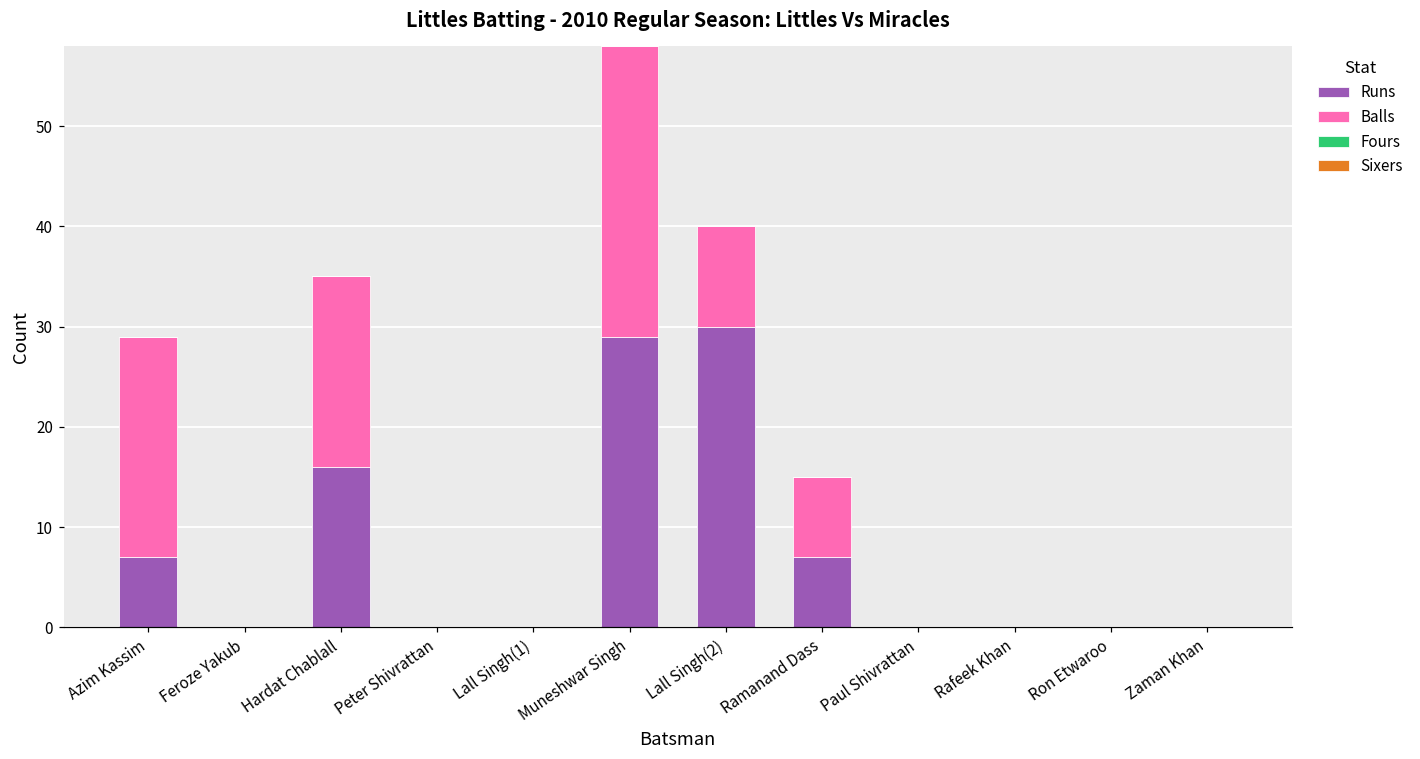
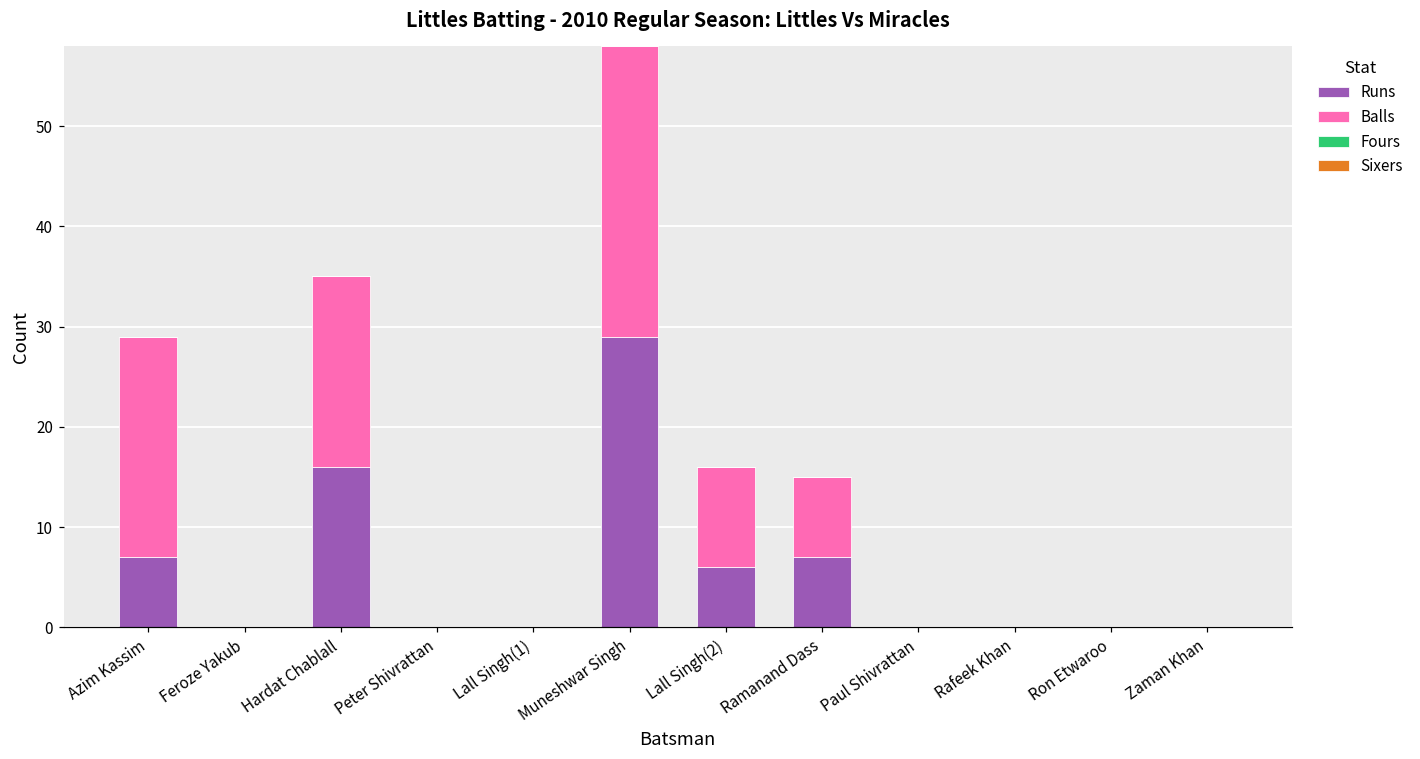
  {
    "Runs": {
      "Azim Kassim": 7,
      "Feroze Yakub": 0,
      "Hardat Chablall": 16,
      "Peter Shivrattan": 0,
      "Lall Singh(1)": 0,
      "Muneshwar Singh": 29,
-     "Lall Singh(2)": 30,
+     "Lall Singh(2)": 6,
      "Ramanand Dass": 7,
      "Paul Shivrattan": 0,
      "Rafeek Khan": 0,
      "Ron Etwaroo": 0,
      "Zaman Khan": 0
    },
    "Sixers": {
      "Feroze Yakub": 0,
      "Peter Shivrattan": 0,
      "Lall Singh(1)": 0,
      "Paul Shivrattan": 0,
      "Rafeek Khan": 0,
      "Ron Etwaroo": 0,
      "Zaman Khan": 0
    }
  }
